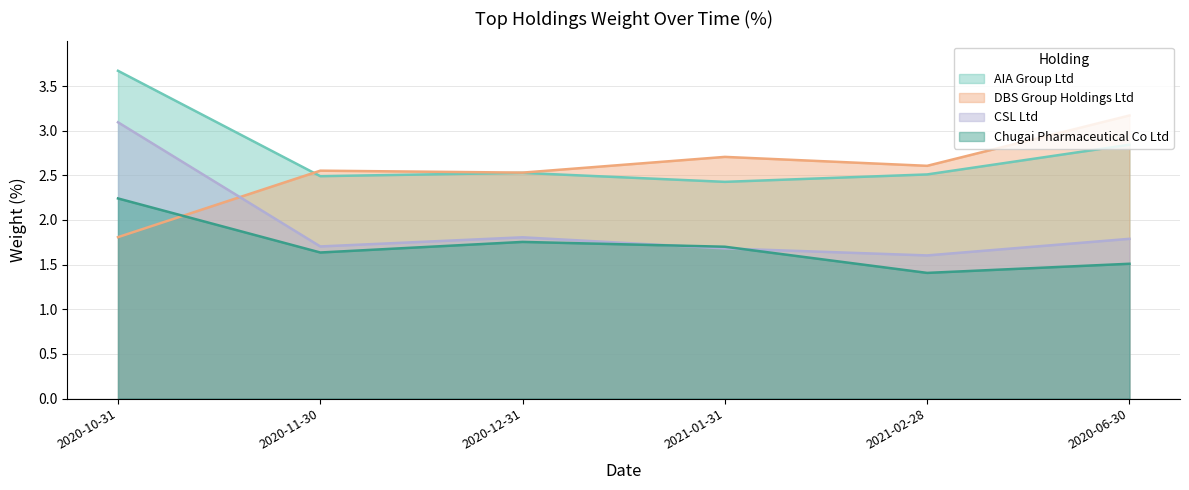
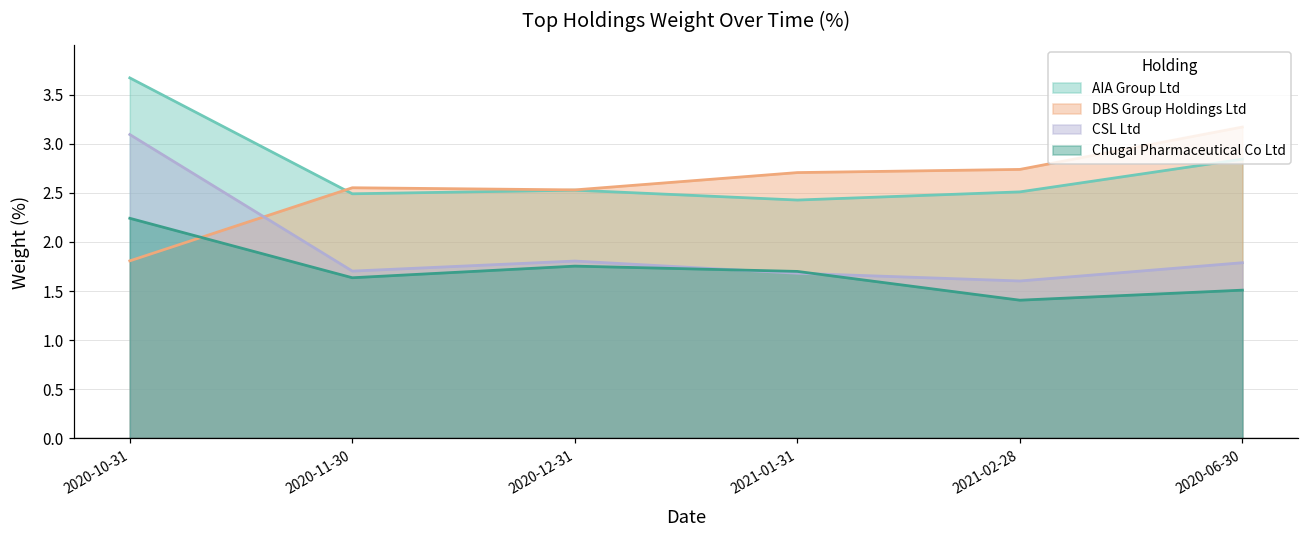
  {
    "DBS Group Holdings Ltd": {
      "2020-10-31": 1.8,
      "2020-11-30": 2.6,
      "2021-01-31": 2.7,
-     "2021-02-28": 2.6
+     "2021-02-28": 2.7
    }
  }
